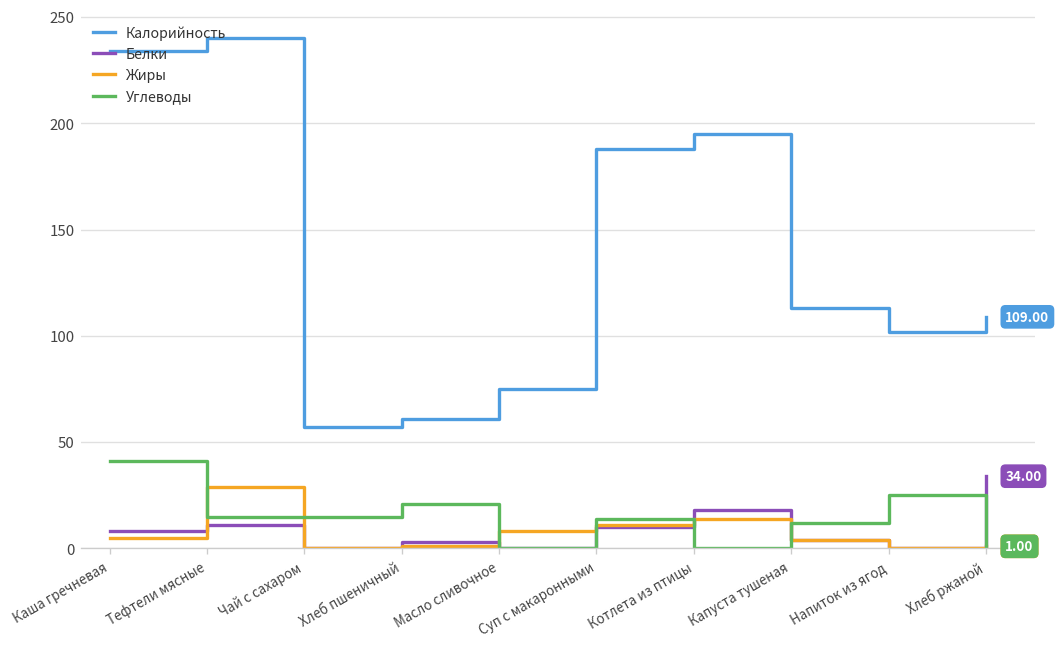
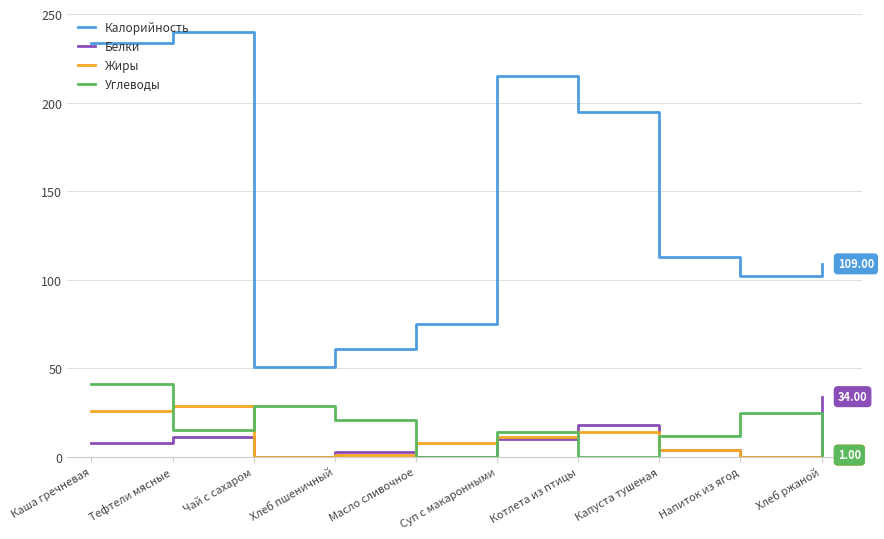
  {
    "Калорийность": {
      "Каша гречневая": 234,
      "Тефтели мясные": 240,
-     "Чай с сахаром": 57,
+     "Чай с сахаром": 51,
      "Хлеб пшеничный": 61,
      "Масло сливочное": 75,
-     "Суп с макаронными": 188,
+     "Суп с макаронными": 215,
      "Котлета из птицы": 195,
      "Капуста тушеная": 113,
      "Напиток из ягод": 102
    },
    "Белки": {
      "Каша гречневая": 8,
      "Тефтели мясные": 11,
      "Хлеб пшеничный": 3,
      "Котлета из птицы": 18
    },
    "Жиры": {
-     "Каша гречневая": 5,
+     "Каша гречневая": 26,
      "Тефтели мясные": 29,
      "Хлеб пшеничный": 1,
      "Масло сливочное": 8,
      "Котлета из птицы": 14
    },
    "Углеводы": {
      "Каша гречневая": 41,
      "Тефтели мясные": 15,
-     "Чай с сахаром": 15,
+     "Чай с сахаром": 29,
      "Хлеб пшеничный": 21,
      "Суп с макаронными": 14,
      "Котлета из птицы": 0,
      "Капуста тушеная": 12,
      "Напиток из ягод": 25
    }
  }
